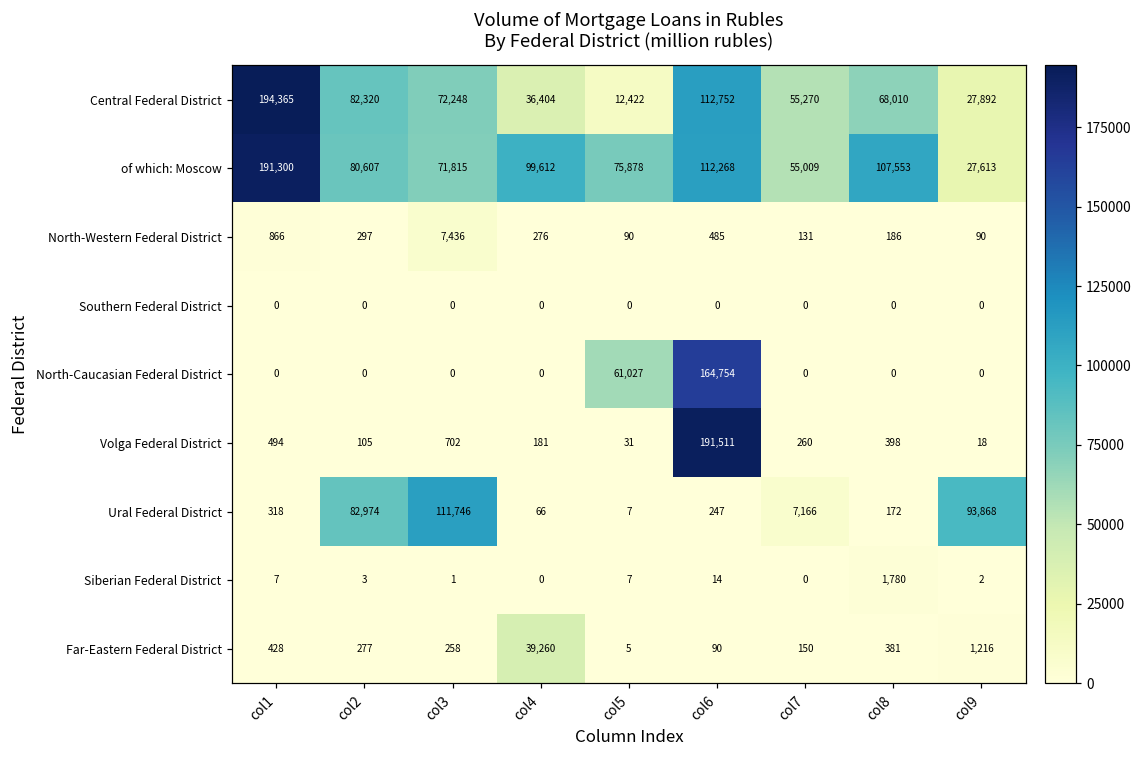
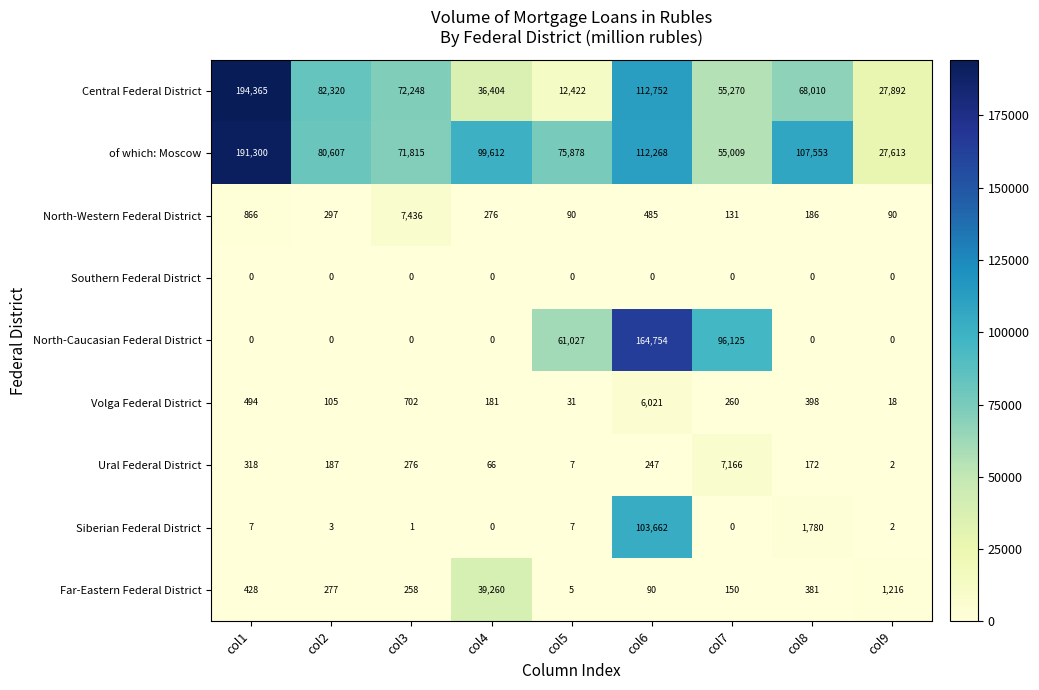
  {
    "Central Federal District": {
      "col1": "194,365",
      "col2": "82,320",
      "col3": "72,248",
      "col4": "36,404",
      "col5": "12,422",
      "col6": "112,752",
      "col7": "55,270",
      "col8": "68,010",
      "col9": "27,892"
    },
    "of which: Moscow": {
      "col1": "191,300",
      "col2": "80,607",
      "col3": "71,815",
      "col4": "99,612",
      "col5": "75,878",
      "col6": "112,268",
      "col7": "55,009",
      "col8": "107,553",
      "col9": "27,613"
    },
    "North-Western Federal District": {
      "col1": "866",
      "col2": "297",
      "col3": "7,436",
      "col4": "276",
      "col5": "90",
      "col6": "485",
      "col7": "131",
      "col8": "186",
      "col9": "90"
    },
    "Southern Federal District": {
      "col1": "0",
      "col2": "0",
      "col3": "0",
      "col4": "0",
      "col5": "0",
      "col6": "0",
      "col7": "0",
      "col8": "0",
      "col9": "0"
    },
    "North-Caucasian Federal District": {
      "col1": "0",
      "col2": "0",
      "col3": "0",
      "col4": "0",
      "col5": "61,027",
      "col6": "164,754",
-     "col7": "0",
+     "col7": "96,125",
      "col8": "0",
      "col9": "0"
    },
    "Volga Federal District": {
      "col1": "494",
      "col2": "105",
      "col3": "702",
      "col4": "181",
      "col5": "31",
-     "col6": "191,511",
+     "col6": "6,021",
      "col7": "260",
      "col8": "398",
      "col9": "18"
    },
    "Ural Federal District": {
      "col1": "318",
-     "col2": "82,974",
-     "col3": "111,746",
+     "col2": "187",
+     "col3": "276",
      "col4": "66",
      "col5": "7",
      "col6": "247",
      "col7": "7,166",
      "col8": "172",
-     "col9": "93,868"
+     "col9": "2"
    },
    "Siberian Federal District": {
      "col1": "7",
      "col2": "3",
      "col3": "1",
      "col4": "0",
      "col5": "7",
-     "col6": "14",
+     "col6": "103,662",
      "col7": "0",
      "col8": "1,780",
      "col9": "2"
    },
    "Far-Eastern Federal District": {
      "col1": "428",
      "col2": "277",
      "col3": "258",
      "col4": "39,260",
      "col5": "5",
      "col6": "90",
      "col7": "150",
      "col8": "381",
      "col9": "1,216"
    }
  }
